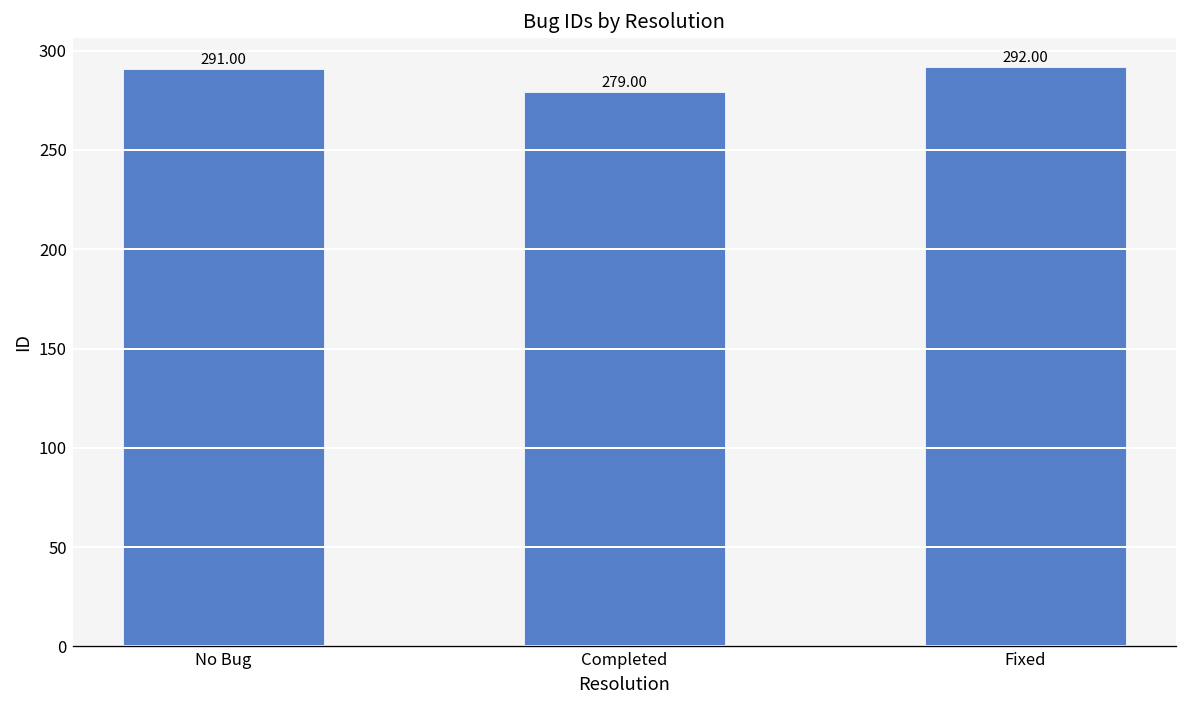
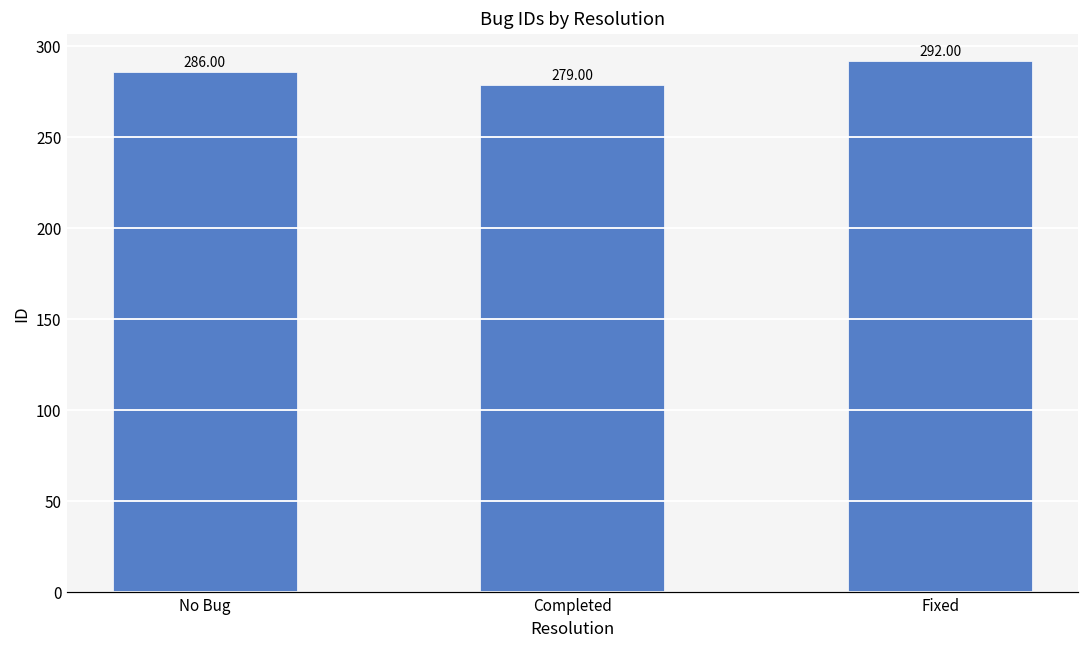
  {
-   "No Bug": 291.00,
+   "No Bug": 286.00,
    "Completed": 279.00,
    "Fixed": 292.00
  }
